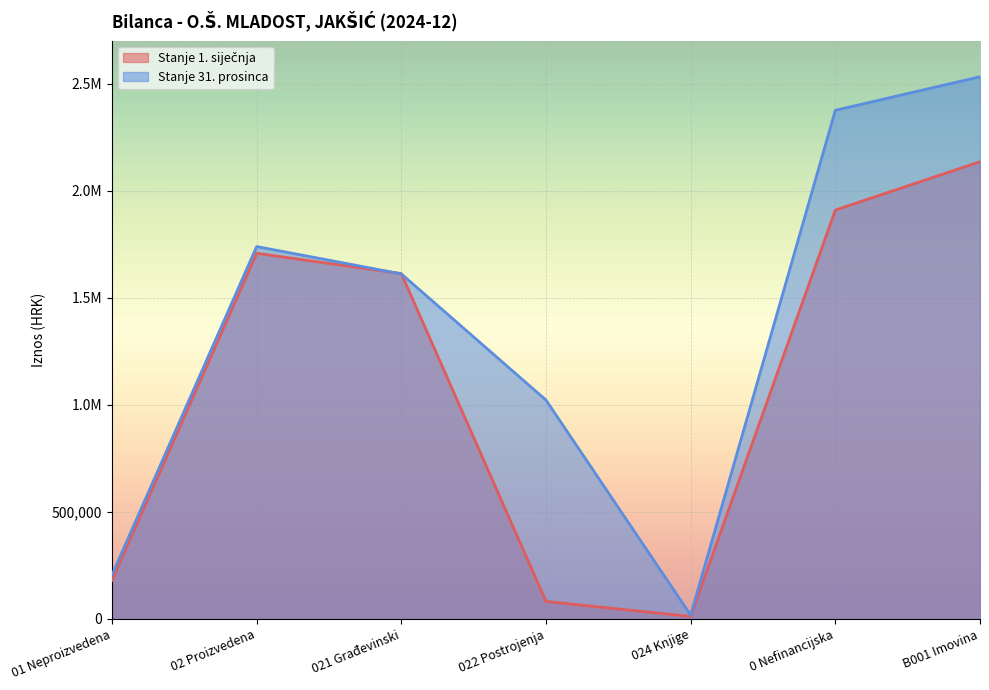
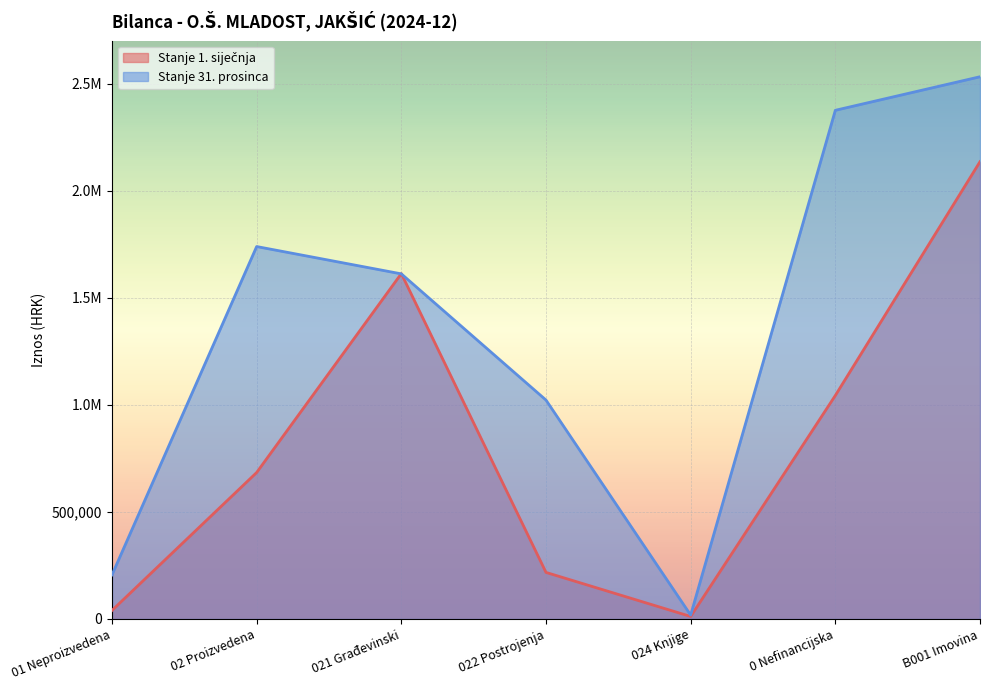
  {
    "Stanje 1. siječnja": {
-     "01 Neproizvedena": "180,000",
-     "02 Proizvedena": "1,710,000",
-     "022 Postrojenja": "80,000",
-     "0 Nefinancijska": "1,910,000",
+     "01 Neproizvedena": "40,000",
+     "02 Proizvedena": "680,000",
+     "022 Postrojenja": "220,000",
+     "0 Nefinancijska": "1,040,000",
      "B001 Imovina": "2,130,000"
    },
    "Stanje 31. prosinca": {
      "01 Neproizvedena": "210,000",
      "02 Proizvedena": "1,740,000",
      "022 Postrojenja": "1,020,000",
      "0 Nefinancijska": "2,370,000",
      "B001 Imovina": "2,530,000"
    }
  }
